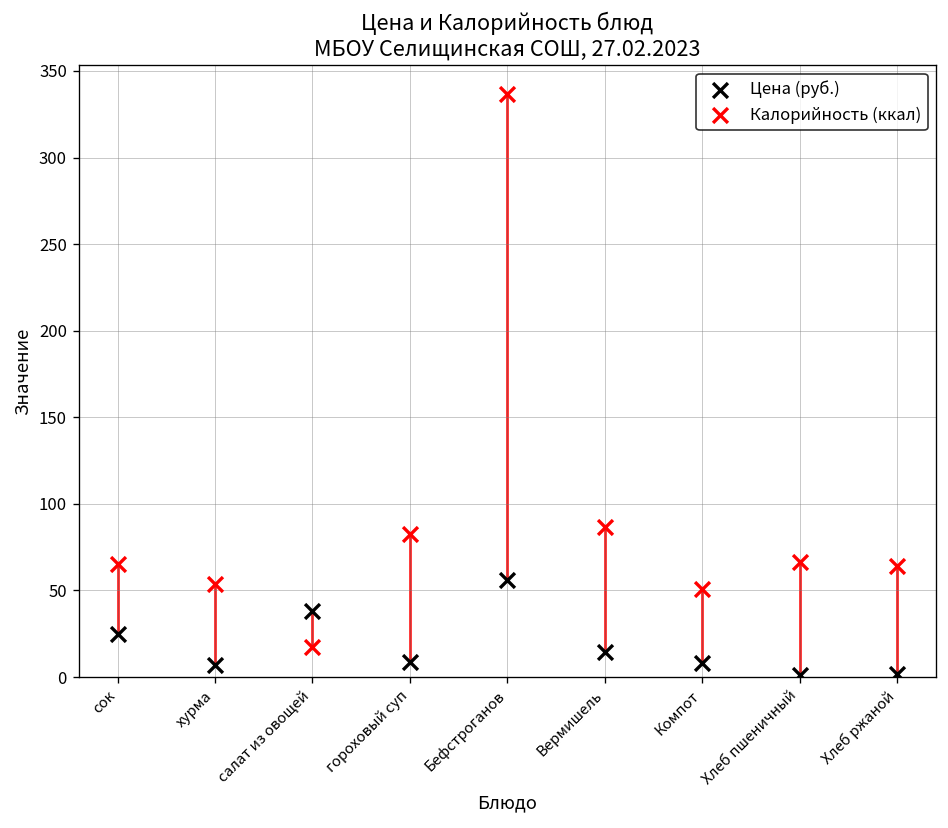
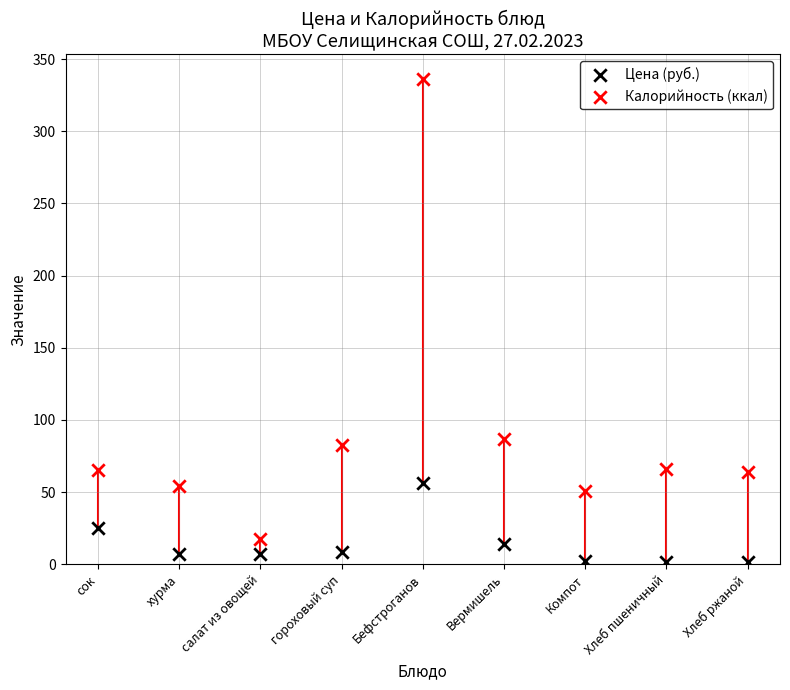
  {
    "Цена (руб.)": {
-     "салат из овощей": 38,
-     "Компот": 8
+     "салат из овощей": 7,
+     "Компот": 2
    }
  }
